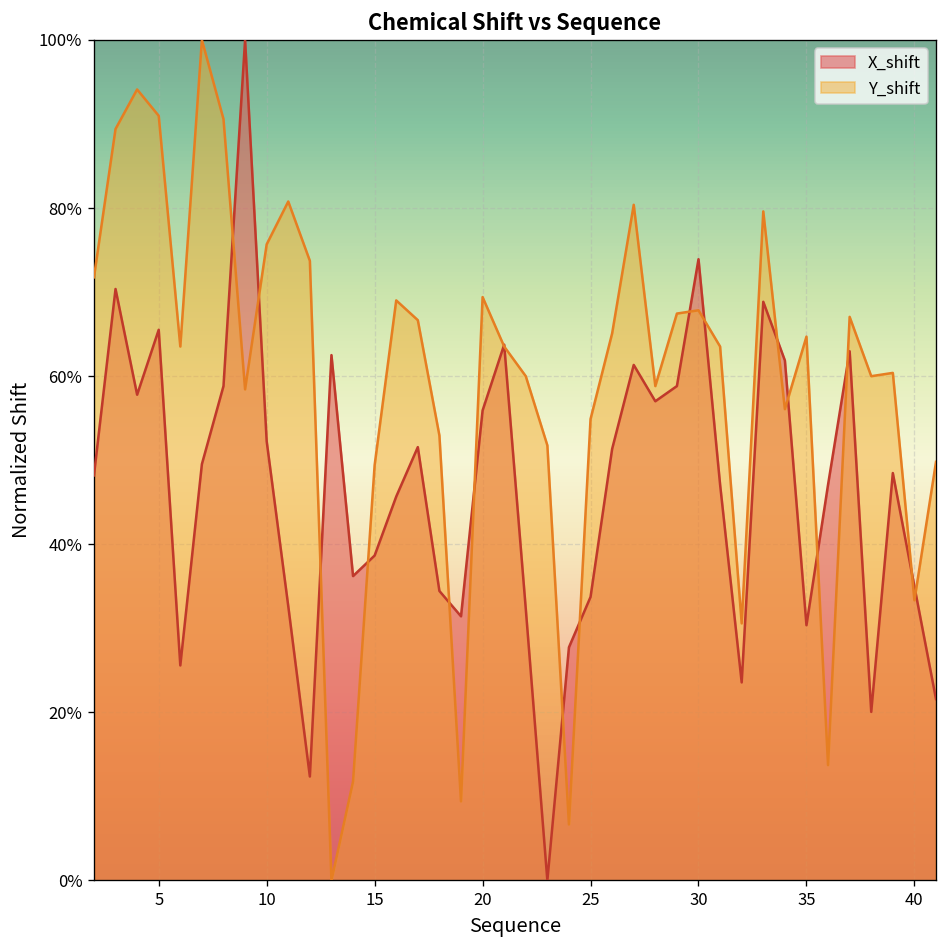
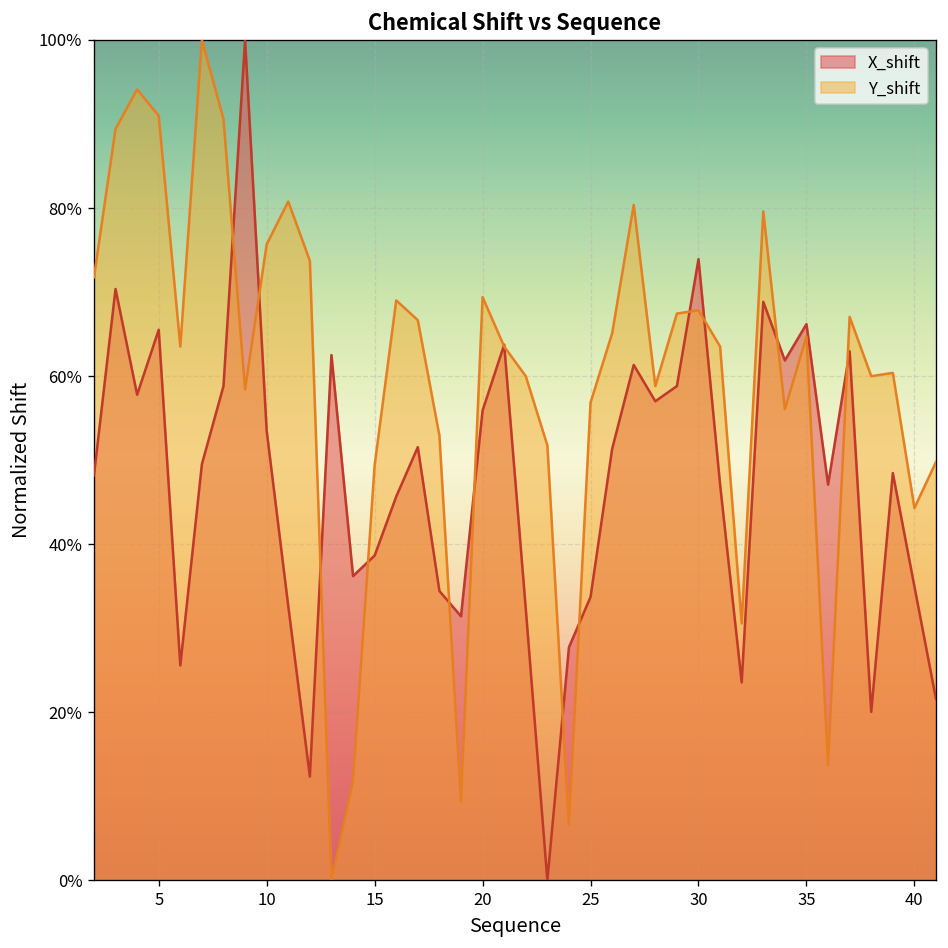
  {
    "X_shift": {
      "5": "66%",
-     "10": "52%",
+     "10": "54%",
      "15": "39%",
      "20": "56%",
      "25": "34%",
      "30": "74%",
-     "35": "30%",
+     "35": "66%",
      "40": "35%"
    },
    "Y_shift": {
      "5": "91%",
      "10": "76%",
      "15": "49%",
      "20": "69%",
-     "25": "55%",
+     "25": "57%",
      "30": "68%",
      "35": "65%",
-     "40": "33%"
+     "40": "44%"
    }
  }
